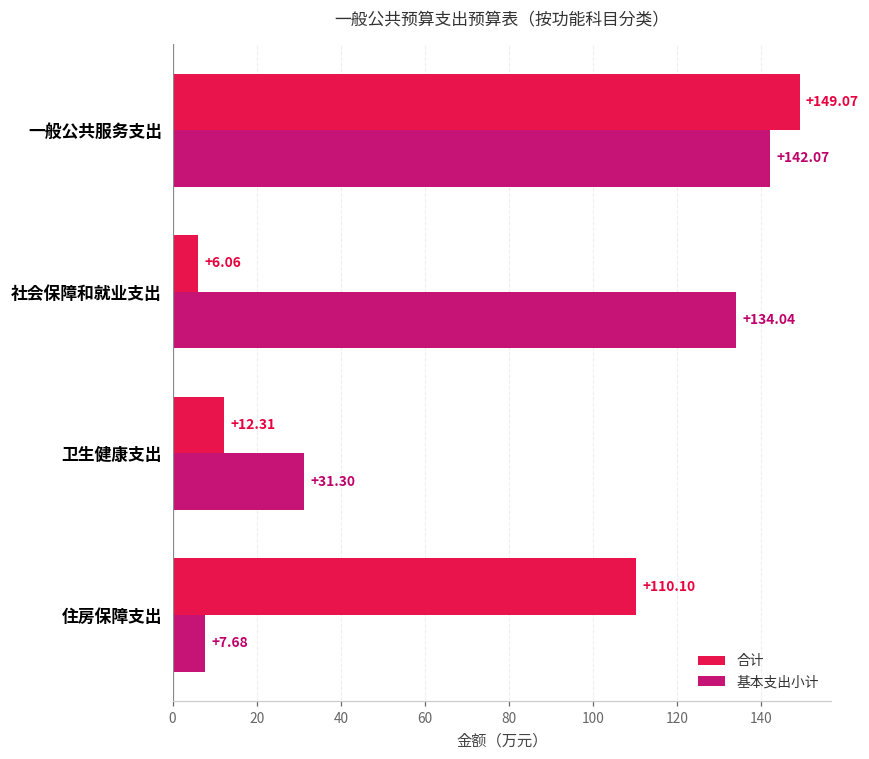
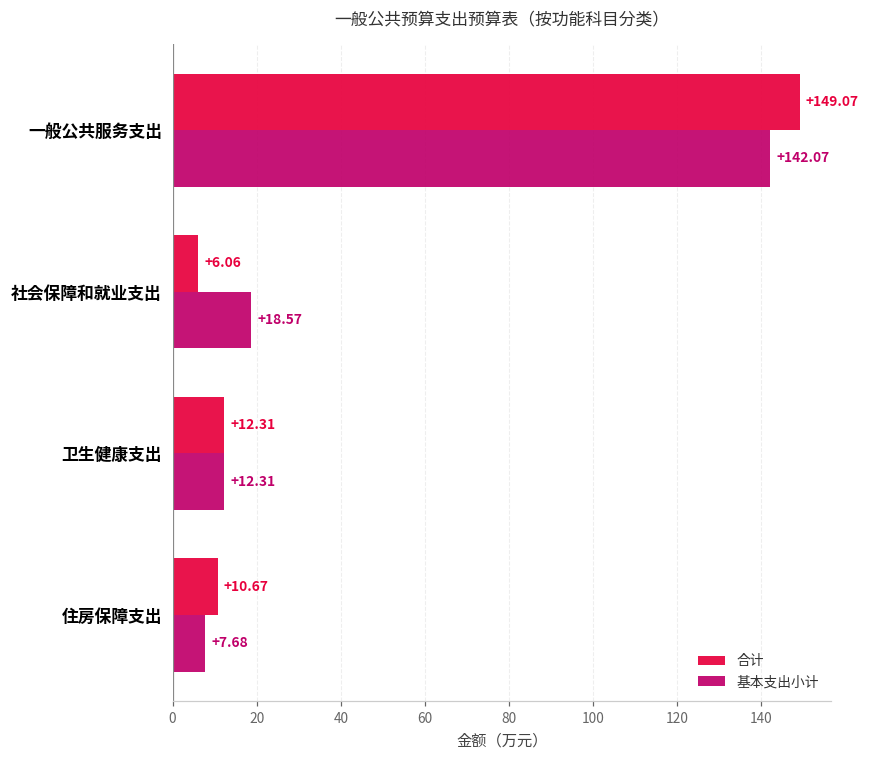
  {
    "合计": {
      "一般公共服务支出": "+149.07",
      "社会保障和就业支出": "+6.06",
      "卫生健康支出": "+12.31",
-     "住房保障支出": "+110.10"
+     "住房保障支出": "+10.67"
    },
    "基本支出小计": {
      "一般公共服务支出": "+142.07",
-     "社会保障和就业支出": "+134.04",
-     "卫生健康支出": "+31.30",
+     "社会保障和就业支出": "+18.57",
+     "卫生健康支出": "+12.31",
      "住房保障支出": "+7.68"
    }
  }
